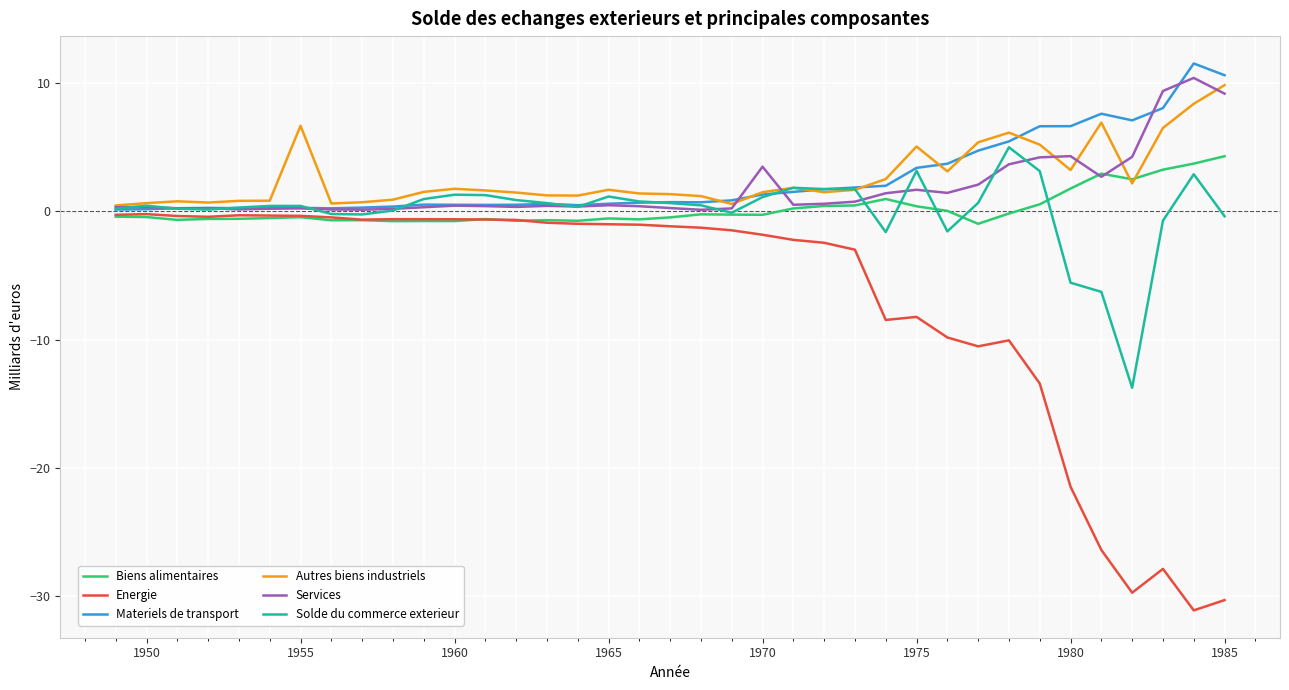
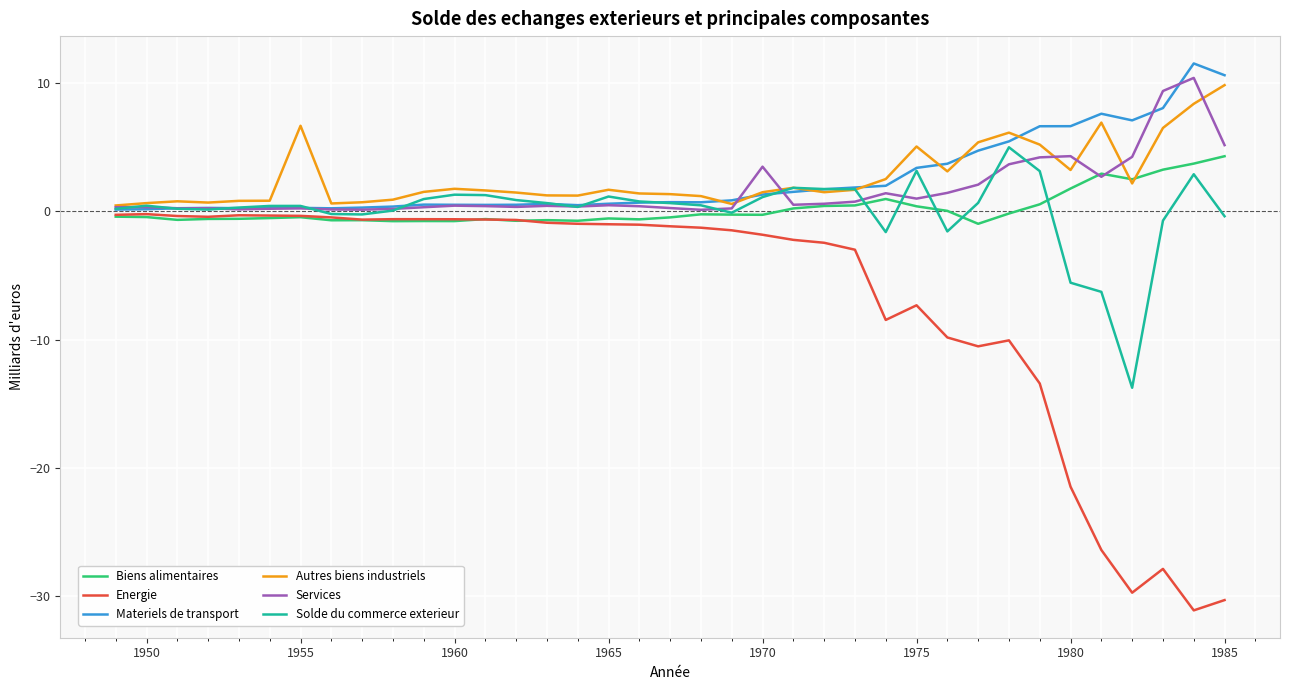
  {
    "Energie": {
      "1950": -0.2,
      "1965": -1.0,
      "1970": -1.8,
-     "1975": -8.2,
+     "1975": -7.3,
      "1980": -21.5,
      "1985": -30.3
    },
    "Materiels de transport": {
      "1975": 3.4,
      "1980": 6.6,
      "1985": 10.6
    },
    "Autres biens industriels": {
      "1950": 0.6,
      "1955": 6.7,
      "1960": 1.7,
      "1965": 1.7,
      "1975": 5.0,
      "1980": 3.2,
      "1985": 9.8
    },
    "Services": {
      "1970": 3.5,
-     "1975": 1.7,
+     "1975": 1.0,
      "1980": 4.3,
-     "1985": 9.2
+     "1985": 5.1
    }
  }
